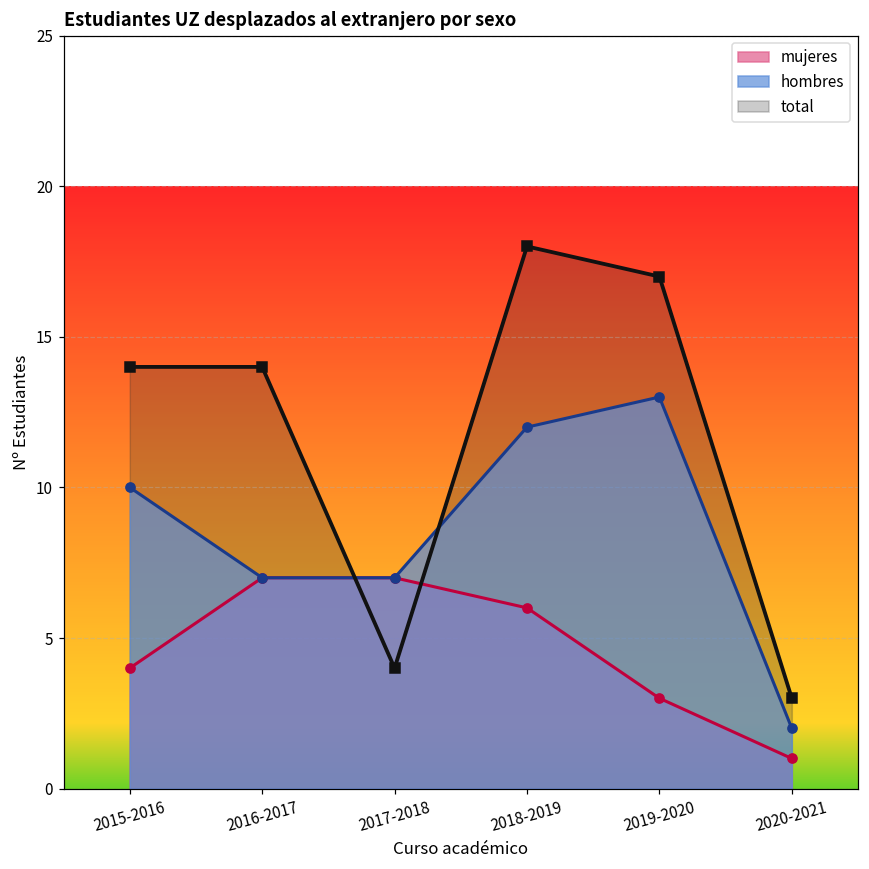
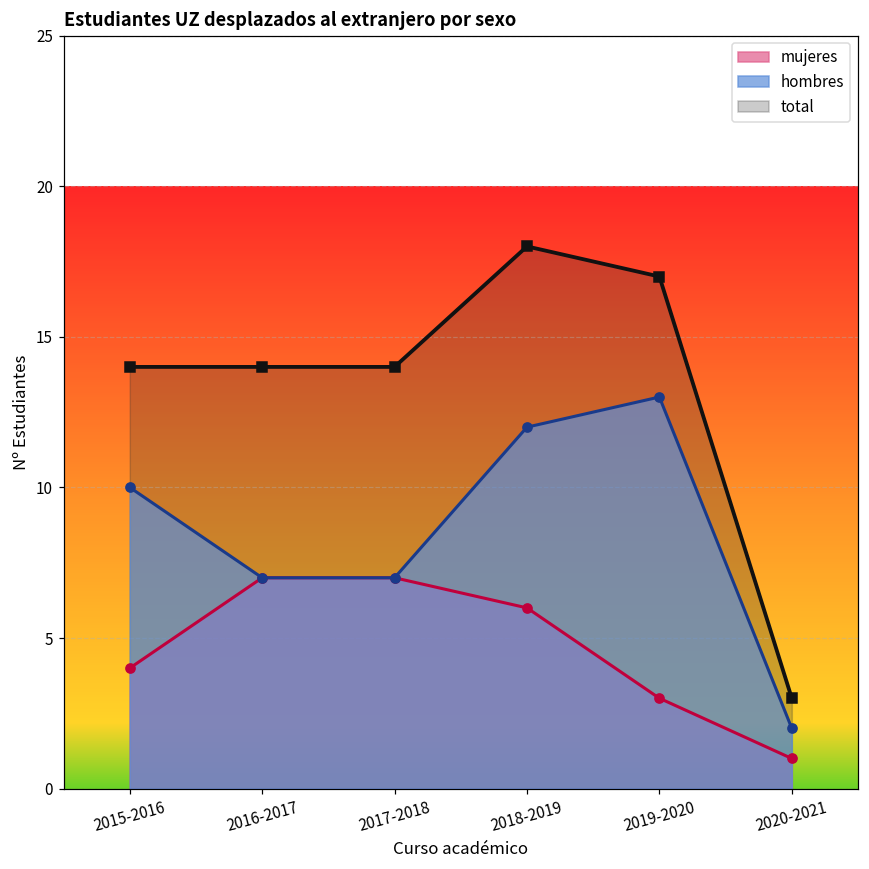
  {
    "mujeres": {
      "2015-2016": 4,
      "2018-2019": 6,
      "2019-2020": 3,
      "2020-2021": 1
    },
    "hombres": {
      "2015-2016": 10,
      "2018-2019": 12,
      "2019-2020": 13,
      "2020-2021": 2
    },
    "total": {
      "2015-2016": 14,
      "2016-2017": 14,
-     "2017-2018": 4,
+     "2017-2018": 14,
      "2018-2019": 18,
      "2019-2020": 17,
      "2020-2021": 3
    }
  }
